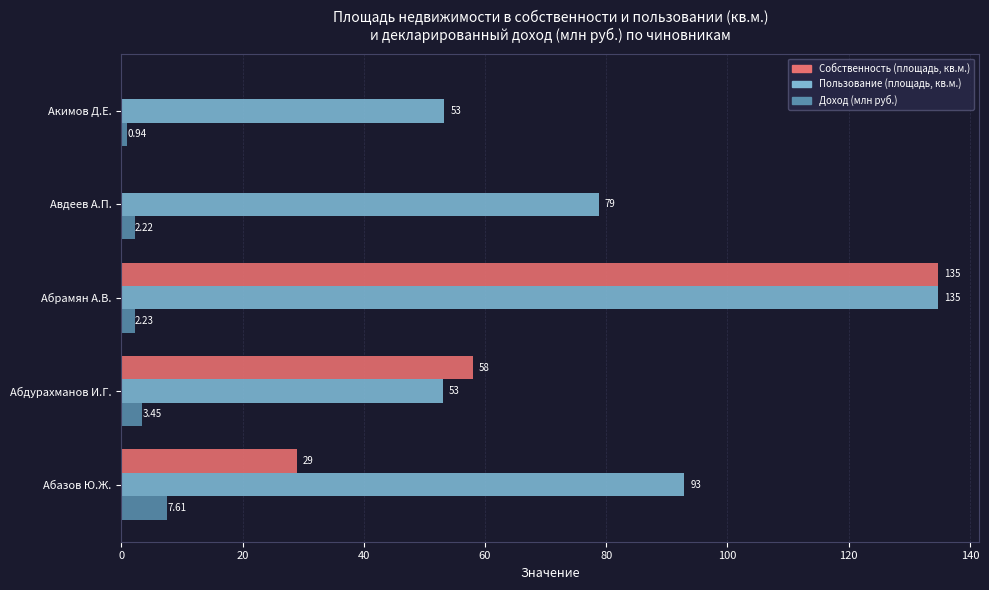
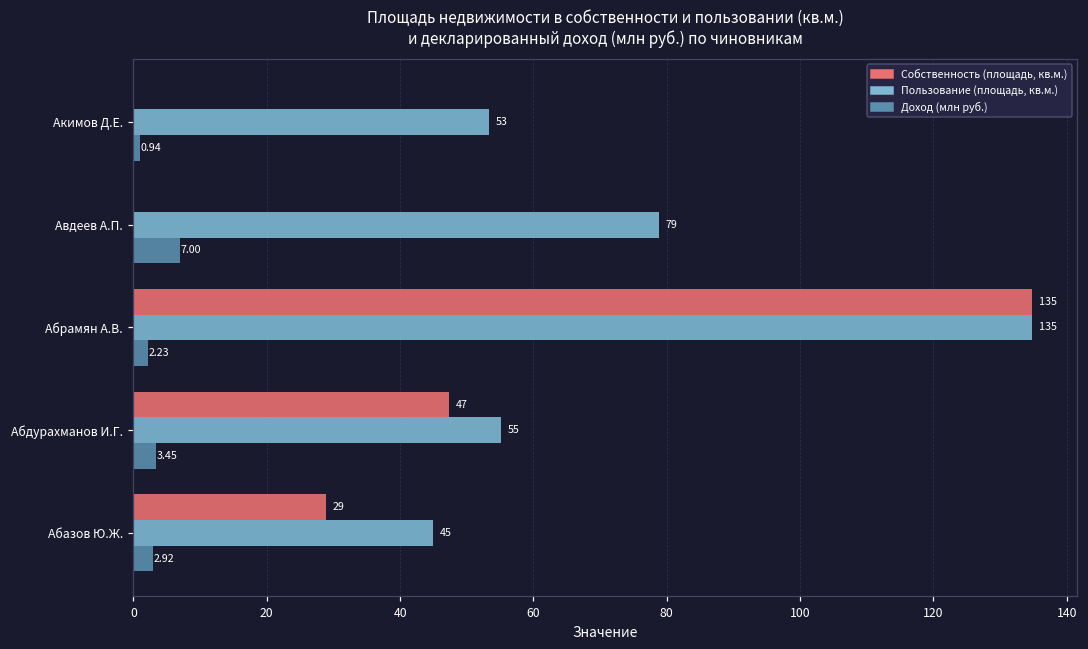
  {
    "Собственность (площадь, кв.м.)": {
      "Абрамян А.В.": 135,
-     "Абдурахманов И.Г.": 58,
+     "Абдурахманов И.Г.": 47,
      "Абазов Ю.Ж.": 29
    },
    "Пользование (площадь, кв.м.)": {
      "Акимов Д.Е.": 53,
      "Авдеев А.П.": 79,
      "Абрамян А.В.": 135,
-     "Абдурахманов И.Г.": 53,
-     "Абазов Ю.Ж.": 93
+     "Абдурахманов И.Г.": 55,
+     "Абазов Ю.Ж.": 45
    },
    "Доход (млн руб.)": {
      "Акимов Д.Е.": 0.94,
-     "Авдеев А.П.": 2.22,
+     "Авдеев А.П.": 7.00,
      "Абрамян А.В.": 2.23,
      "Абдурахманов И.Г.": 3.45,
-     "Абазов Ю.Ж.": 7.61
+     "Абазов Ю.Ж.": 2.92
    }
  }
